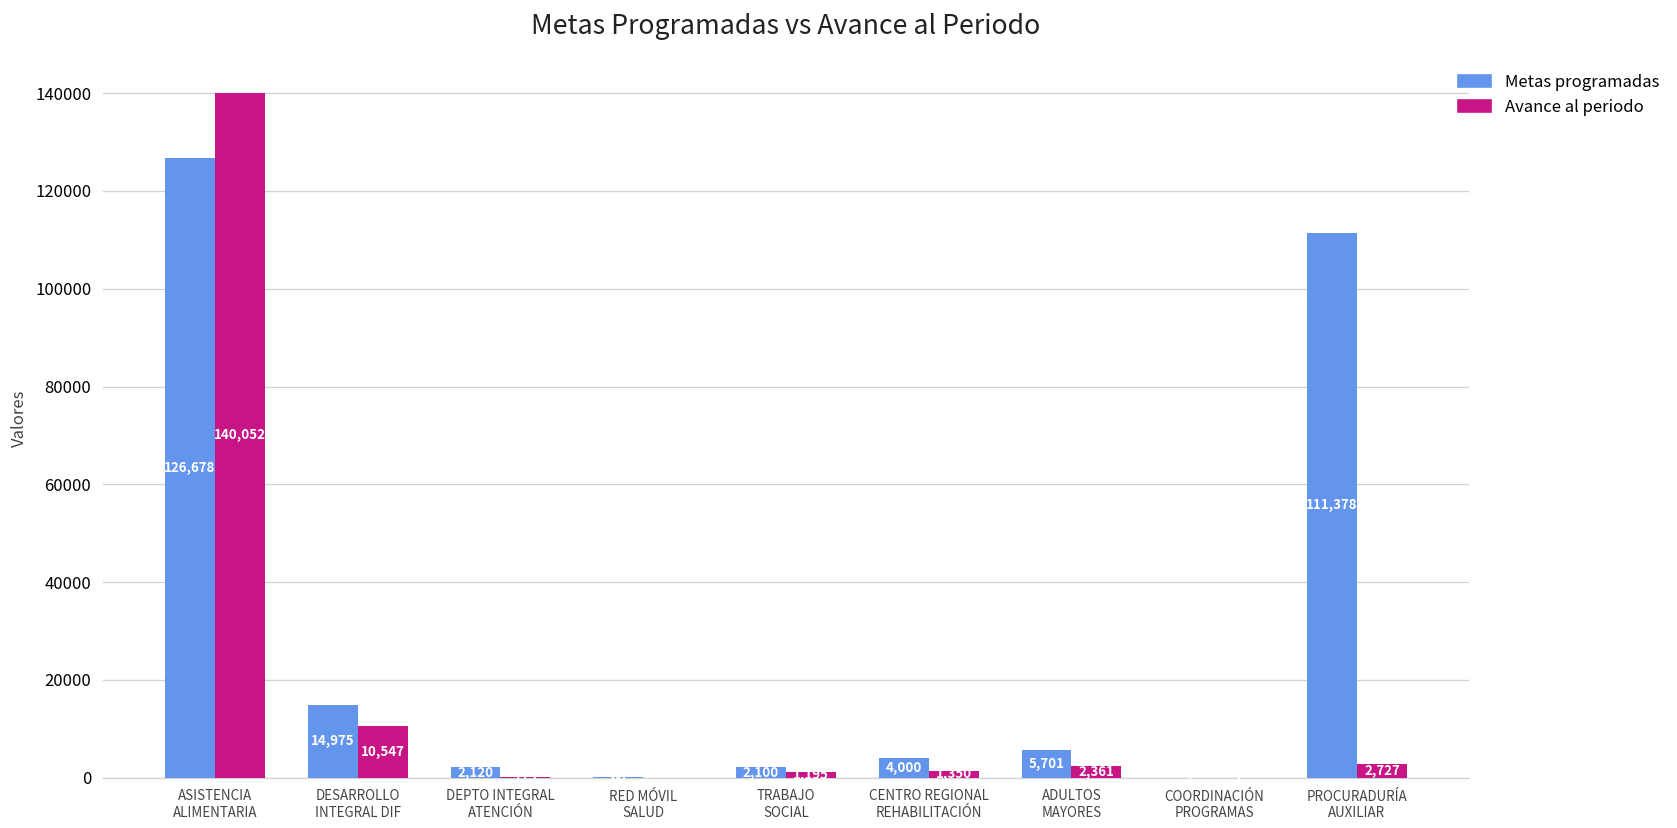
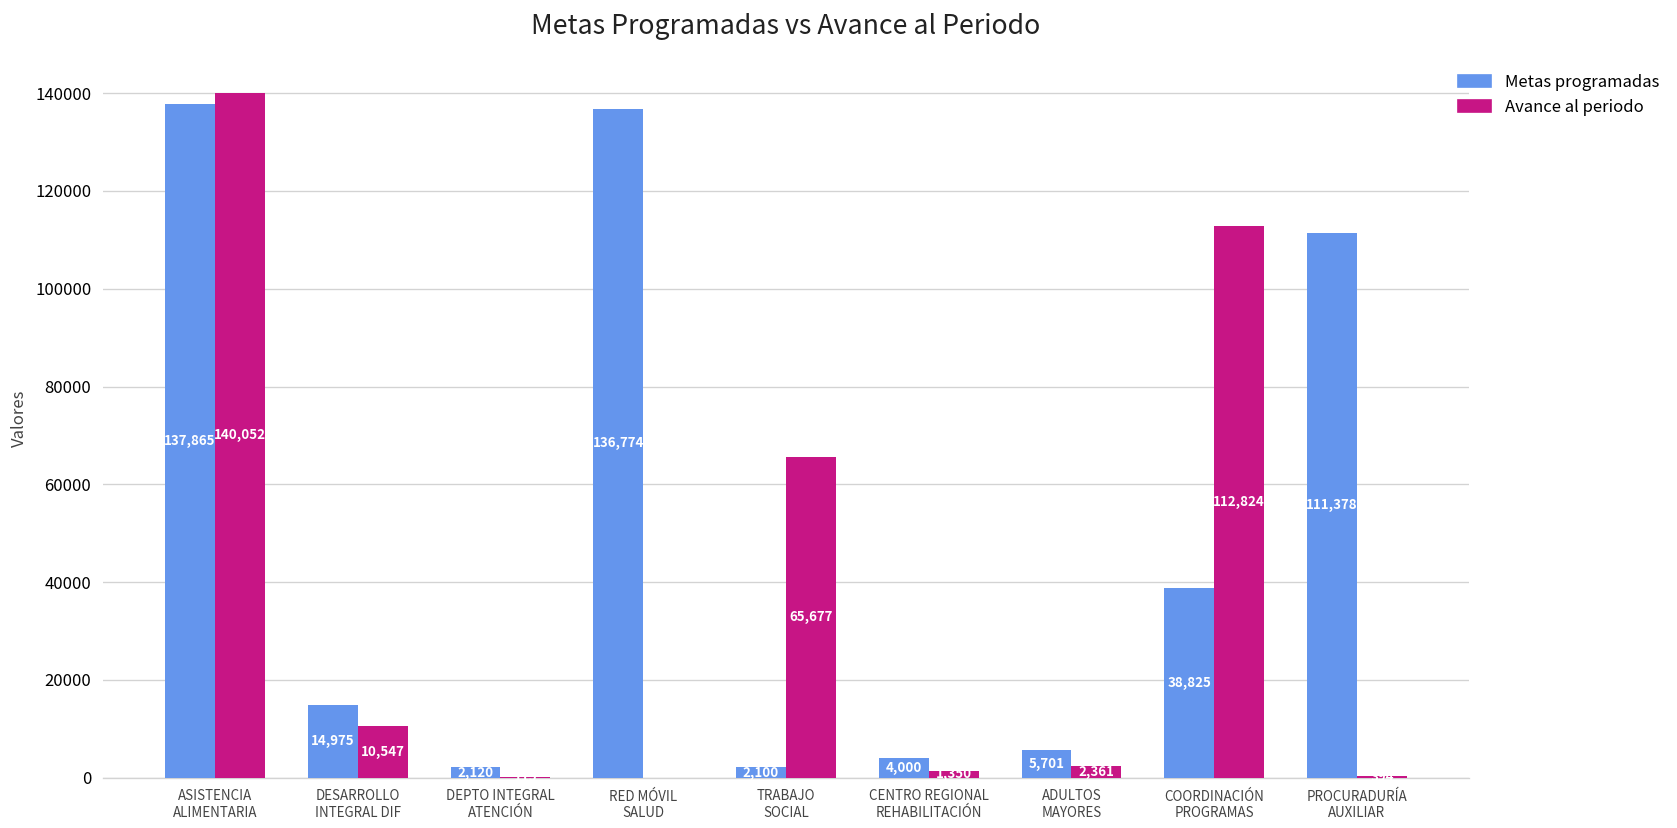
  {
    "Metas programadas": {
-     "ASISTENCIA ALIMENTARIA": "126,678",
+     "ASISTENCIA ALIMENTARIA": "137,865",
      "DESARROLLO INTEGRAL DIF": "14,975",
      "DEPTO INTEGRAL ATENCIÓN": "2,120",
-     "RED MÓVIL SALUD": "0",
+     "RED MÓVIL SALUD": "137000",
      "CENTRO REGIONAL REHABILITACIÓN": "4,000",
      "ADULTOS MAYORES": "5,701",
-     "COORDINACIÓN PROGRAMAS": "0",
+     "COORDINACIÓN PROGRAMAS": "39000",
      "PROCURADURÍA AUXILIAR": "111,378"
    },
    "Avance al periodo": {
      "RED MÓVIL SALUD": "0",
-     "TRABAJO SOCIAL": "1000",
+     "TRABAJO SOCIAL": "66000",
      "CENTRO REGIONAL REHABILITACIÓN": "1000",
-     "COORDINACIÓN PROGRAMAS": "0",
-     "PROCURADURÍA AUXILIAR": "3000"
+     "COORDINACIÓN PROGRAMAS": "113000",
+     "PROCURADURÍA AUXILIAR": "0"
    }
  }
